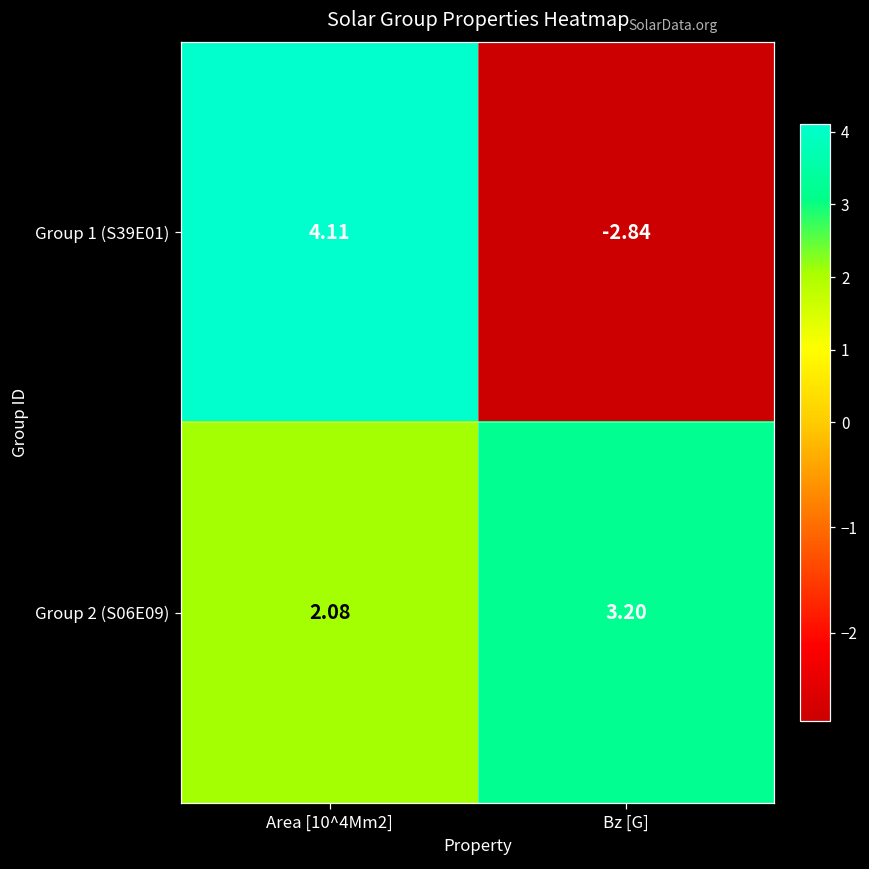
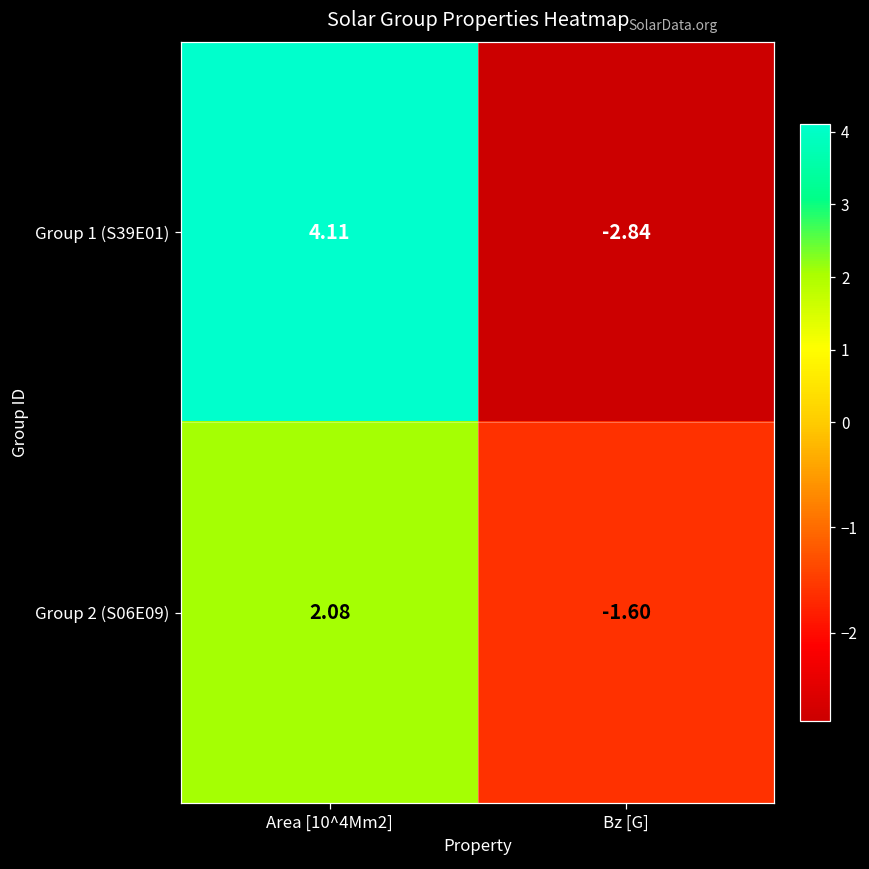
  {
    "Group 1 (S39E01)": {
      "Area [10^4Mm2]": 4.11,
      "Bz [G]": -2.84
    },
    "Group 2 (S06E09)": {
      "Area [10^4Mm2]": 2.08,
-     "Bz [G]": 3.20
+     "Bz [G]": -1.60
    }
  }
